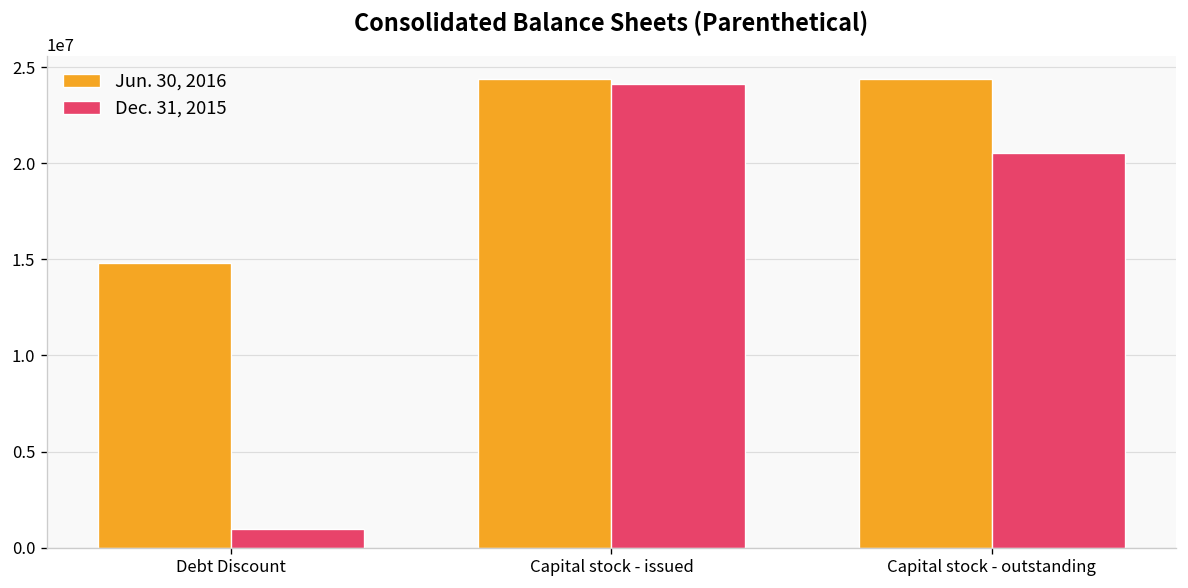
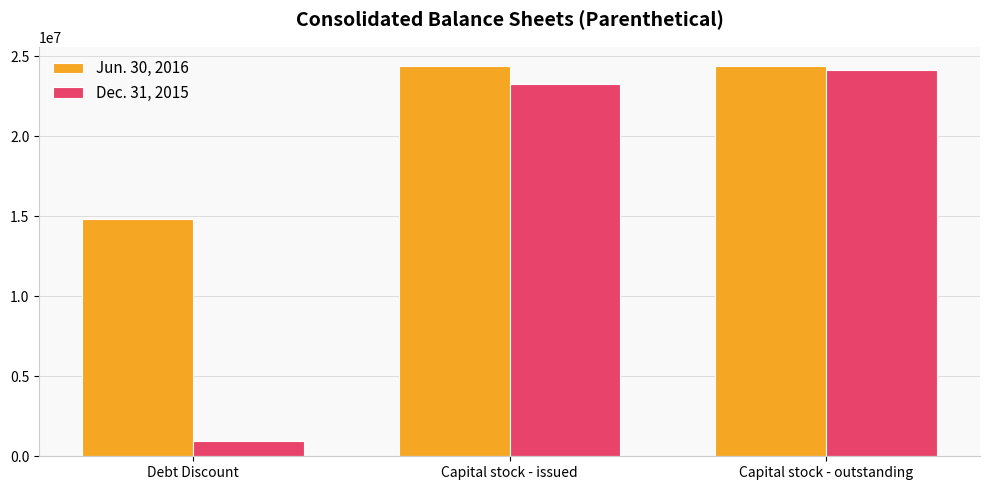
  {
    "Jun. 30, 2016": {
      "Debt Discount": 14800000,
      "Capital stock - issued": 24400000,
      "Capital stock - outstanding": 24400000
    },
    "Dec. 31, 2015": {
      "Debt Discount": 900000,
-     "Capital stock - issued": 24100000,
-     "Capital stock - outstanding": 20500000
+     "Capital stock - issued": 23300000,
+     "Capital stock - outstanding": 24100000
    }
  }
